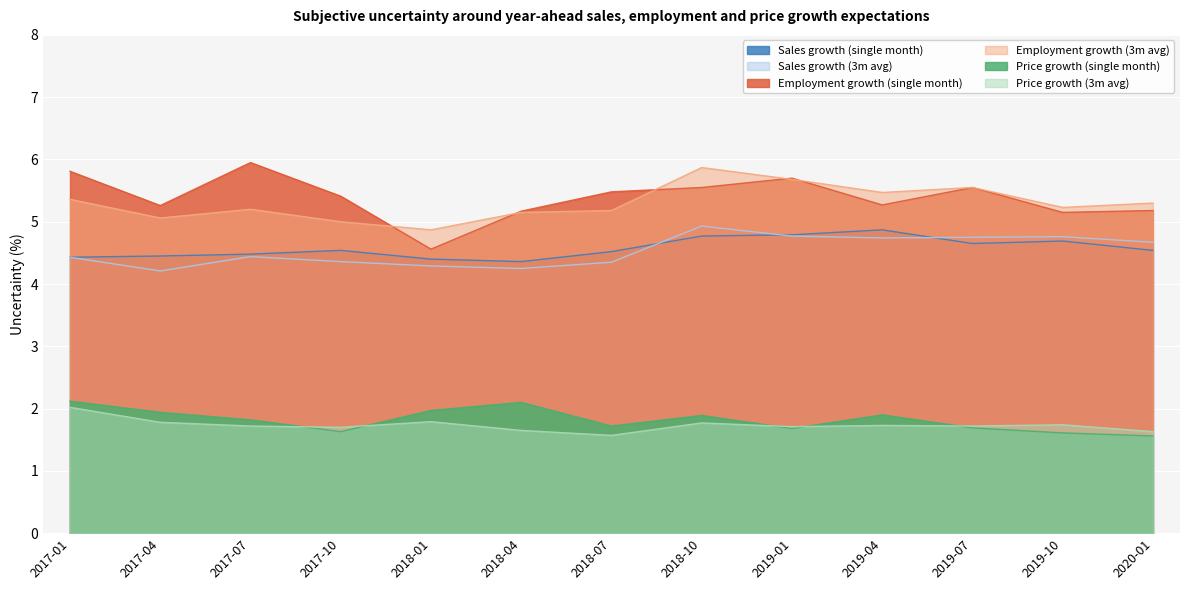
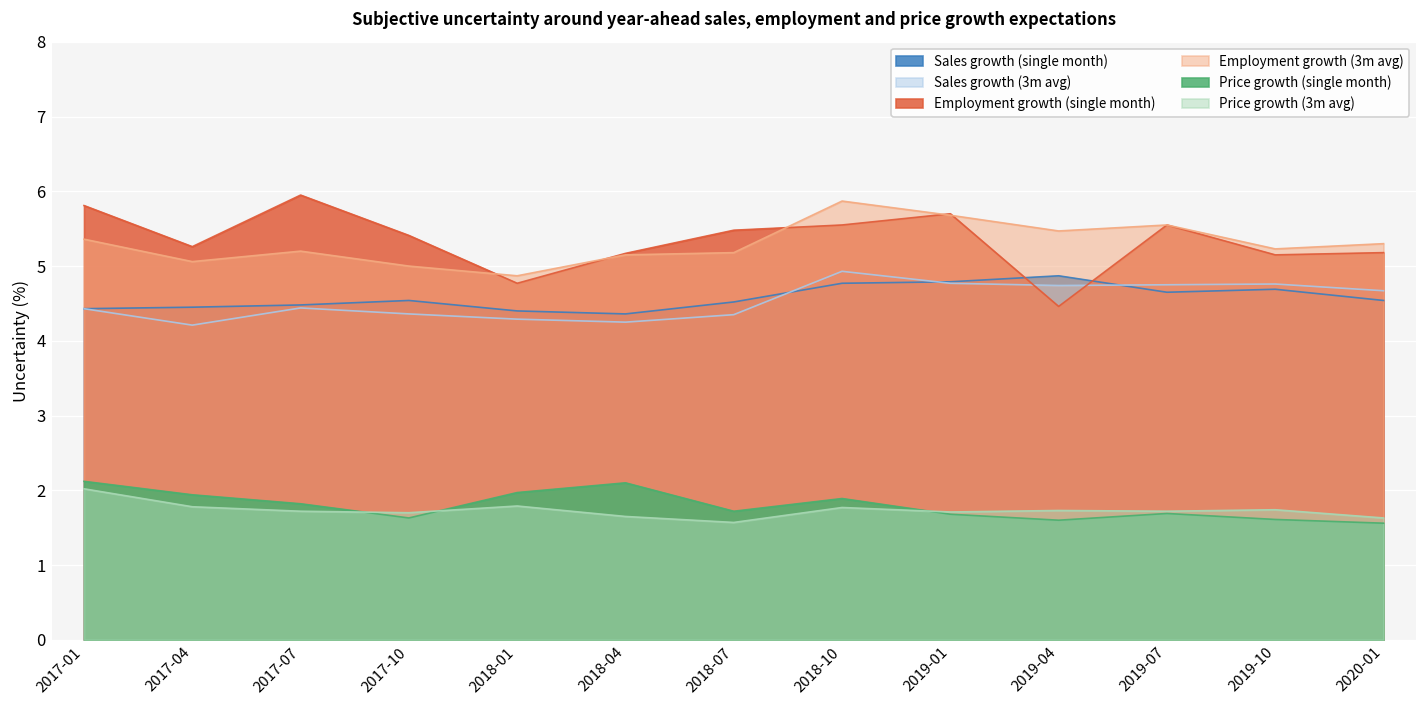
  {
    "Sales growth (single month)": {
      "2017-04": 4.5,
      "2017-07": 4.5,
      "2017-10": 4.5,
      "2018-01": 4.4,
      "2018-04": 4.4,
      "2018-07": 4.5,
      "2018-10": 4.8,
      "2019-04": 4.9,
      "2019-07": 4.7,
      "2019-10": 4.7,
      "2020-01": 4.5
    },
    "Employment growth (single month)": {
      "2017-01": 5.8,
      "2017-04": 5.3,
      "2017-07": 6.0,
      "2017-10": 5.4,
-     "2018-01": 4.6,
+     "2018-01": 4.8,
      "2018-07": 5.5,
      "2018-10": 5.6,
-     "2019-04": 5.3,
+     "2019-04": 4.5,
      "2019-10": 5.2,
      "2020-01": 5.2
    },
    "Employment growth (3m avg)": {
      "2017-01": 5.4,
      "2017-04": 5.1,
      "2017-07": 5.2,
      "2017-10": 5.0,
      "2018-01": 4.9,
      "2018-07": 5.2,
      "2018-10": 5.9,
      "2019-04": 5.5,
      "2019-10": 5.2,
      "2020-01": 5.3
    },
    "Price growth (single month)": {
      "2017-01": 2.1,
      "2017-04": 1.9,
      "2017-07": 1.8,
      "2017-10": 1.6,
      "2018-01": 2.0,
      "2018-04": 2.1,
      "2018-07": 1.7,
      "2018-10": 1.9,
-     "2019-04": 1.9,
+     "2019-04": 1.6,
      "2019-10": 1.6,
      "2020-01": 1.6
    }
  }
